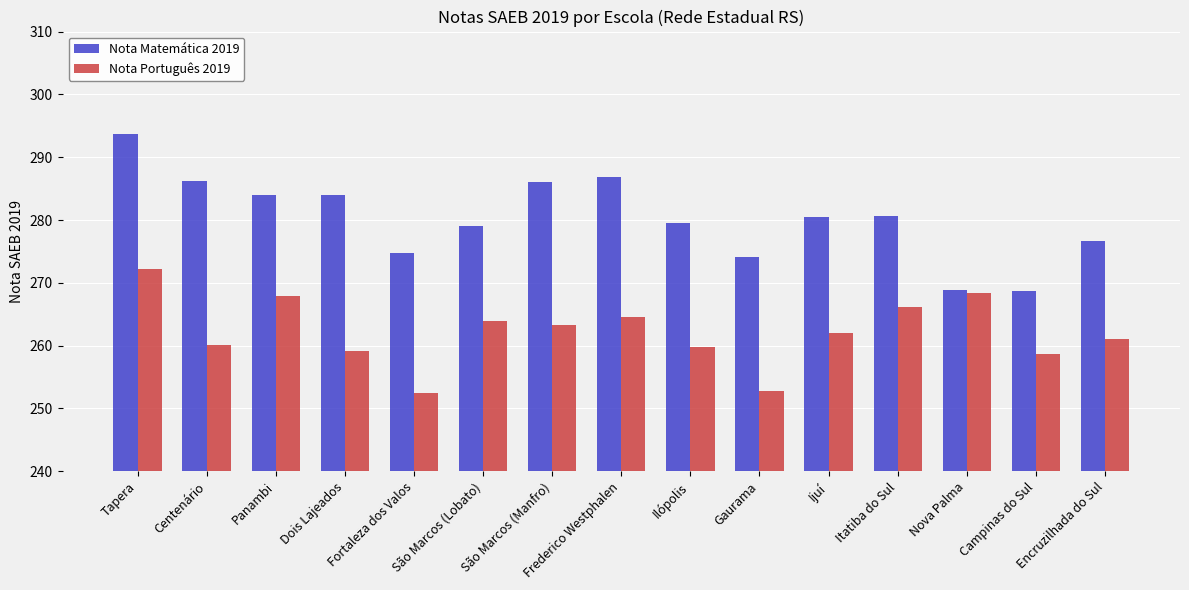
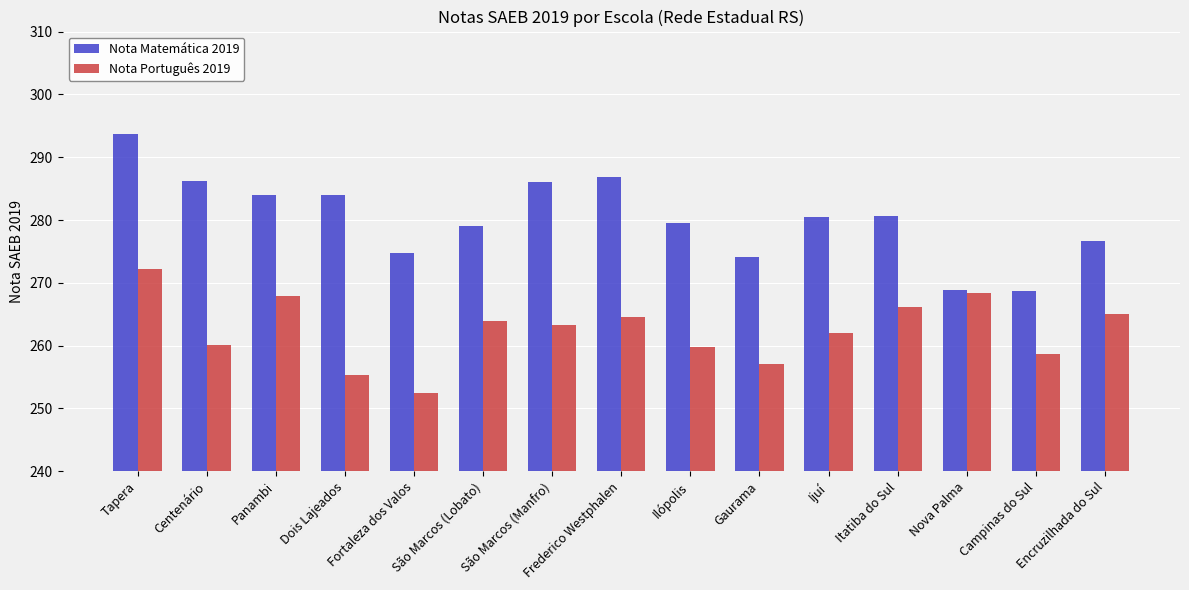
  {
    "Nota Matemática 2019": {
      "Tapera": 294,
      "Centenário": 286,
      "Panambi": 284,
      "Dois Lajeados": 284,
      "Fortaleza dos Valos": 275,
      "São Marcos (Lobato)": 279,
      "São Marcos (Manfro)": 286,
      "Frederico Westphalen": 287,
      "Ilópolis": 279,
      "Gaurama": 274,
      "Ijuí": 281,
      "Itatiba do Sul": 281,
      "Nova Palma": 269,
      "Campinas do Sul": 269,
      "Encruzilhada do Sul": 277
    },
    "Nota Português 2019": {
      "Tapera": 272,
      "Centenário": 260,
      "Panambi": 268,
-     "Dois Lajeados": 259,
+     "Dois Lajeados": 255,
      "Fortaleza dos Valos": 252,
      "São Marcos (Lobato)": 264,
      "São Marcos (Manfro)": 263,
      "Frederico Westphalen": 265,
      "Ilópolis": 260,
-     "Gaurama": 253,
+     "Gaurama": 257,
      "Ijuí": 262,
      "Itatiba do Sul": 266,
      "Nova Palma": 268,
      "Campinas do Sul": 259,
-     "Encruzilhada do Sul": 261
+     "Encruzilhada do Sul": 265
    }
  }
